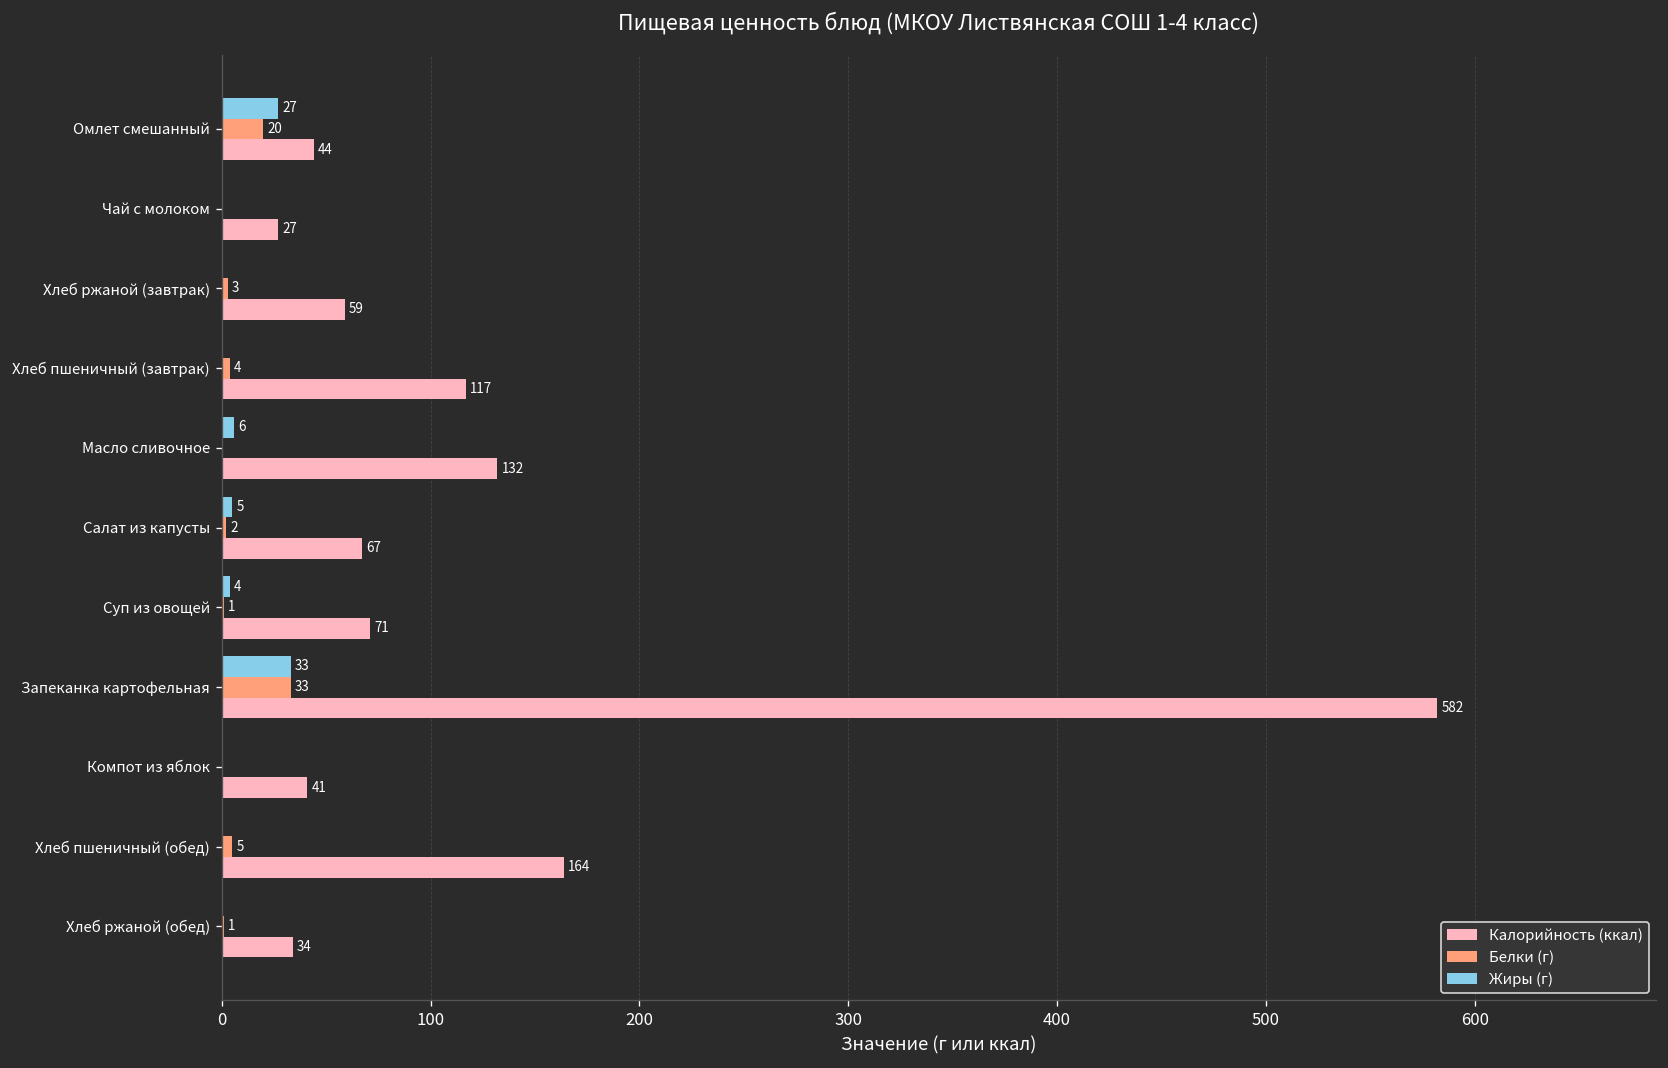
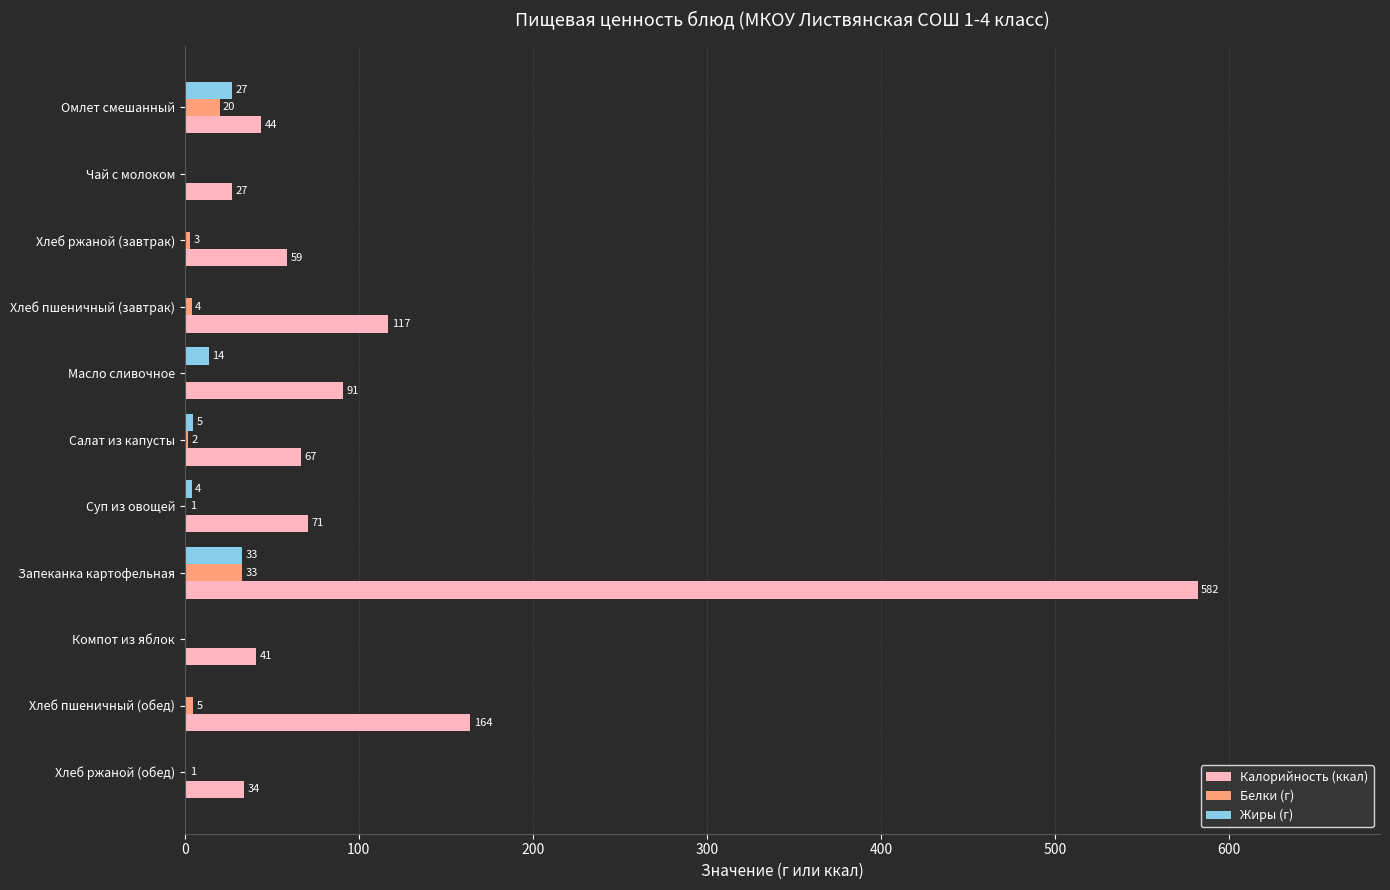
  {
    "Калорийность (ккал)": {
      "Омлет смешанный": 44,
      "Чай с молоком": 27,
      "Хлеб ржаной (завтрак)": 59,
      "Хлеб пшеничный (завтрак)": 117,
-     "Масло сливочное": 132,
+     "Масло сливочное": 91,
      "Салат из капусты": 67,
      "Суп из овощей": 71,
      "Запеканка картофельная": 582,
      "Компот из яблок": 41,
      "Хлеб пшеничный (обед)": 164,
      "Хлеб ржаной (обед)": 34
    },
    "Белки (г)": {
      "Омлет смешанный": 20,
      "Хлеб ржаной (завтрак)": 3,
      "Хлеб пшеничный (завтрак)": 4,
      "Салат из капусты": 2,
      "Суп из овощей": 1,
      "Запеканка картофельная": 33,
      "Хлеб пшеничный (обед)": 5,
      "Хлеб ржаной (обед)": 1
    },
    "Жиры (г)": {
      "Омлет смешанный": 27,
-     "Масло сливочное": 6,
+     "Масло сливочное": 14,
      "Салат из капусты": 5,
      "Суп из овощей": 4,
      "Запеканка картофельная": 33
    }
  }
